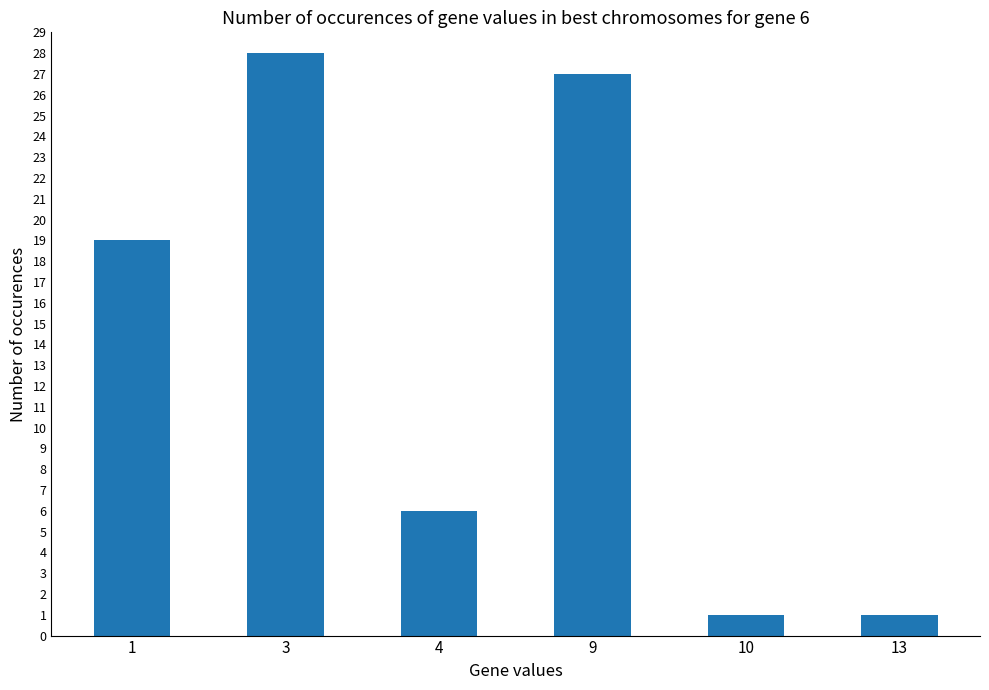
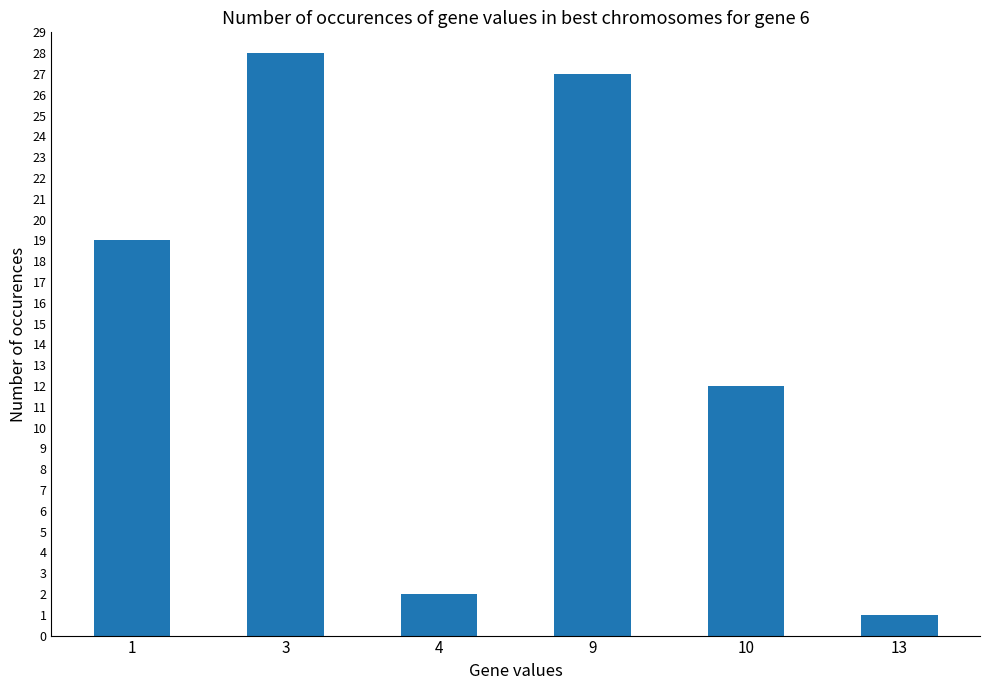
  {
    "1": 19,
    "3": 28,
-   "4": 6,
+   "4": 2,
    "9": 27,
-   "10": 1,
+   "10": 12,
    "13": 1
  }
